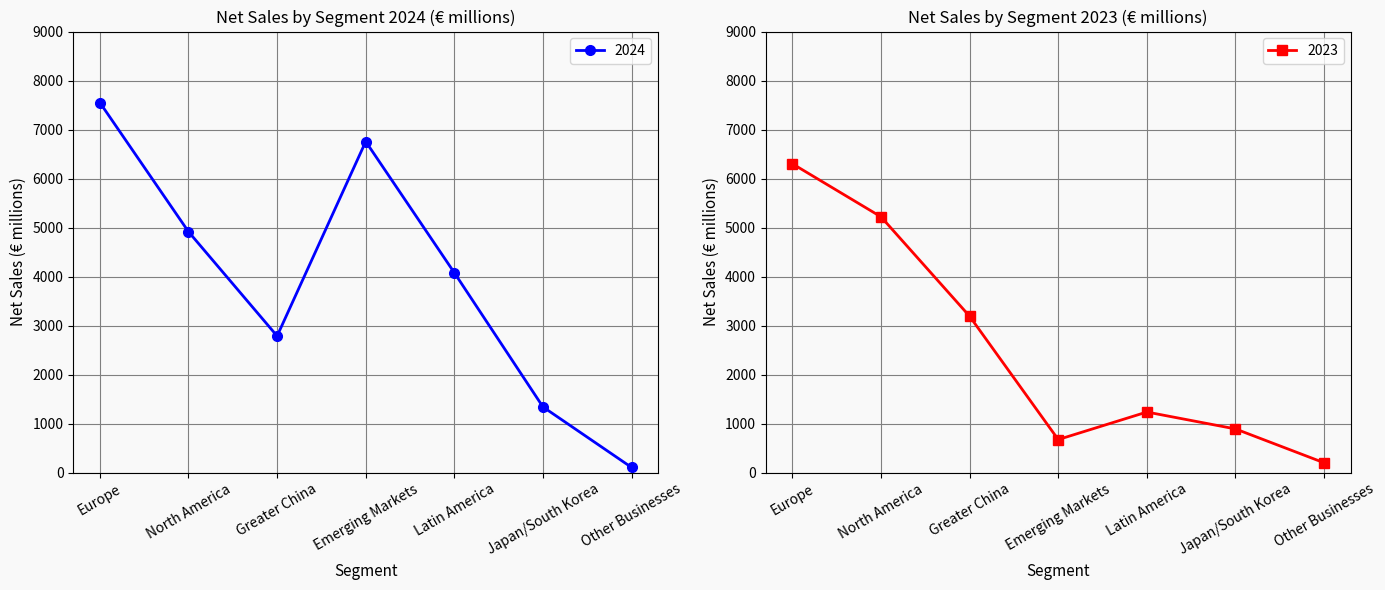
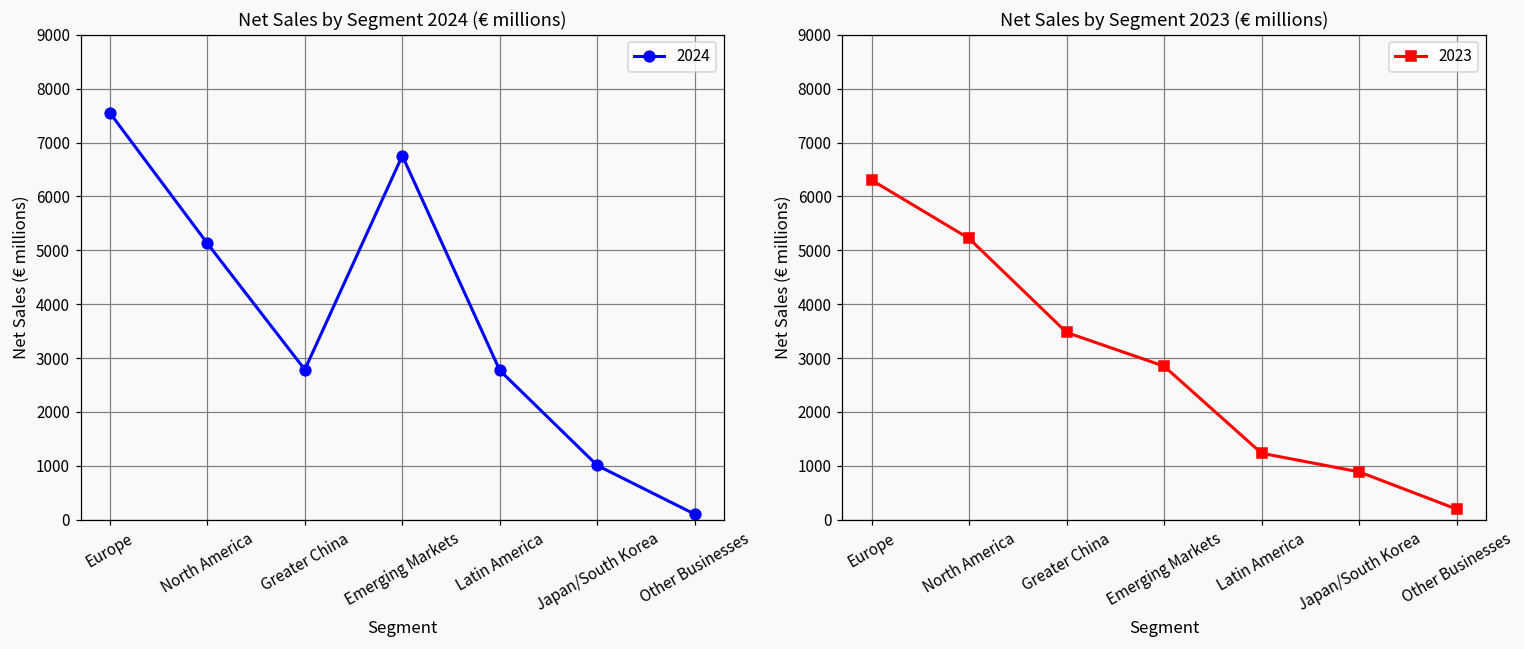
  {
    "Net Sales by Segment 2024 (€ millions)": {
      "Europe": 7600,
-     "North America": 4900,
+     "North America": 5100,
      "Greater China": 2800,
      "Emerging Markets": 6800,
-     "Latin America": 4100,
-     "Japan/South Korea": 1300,
+     "Latin America": 2800,
+     "Japan/South Korea": 1000,
      "Other Businesses": 100
    },
    "Net Sales by Segment 2023 (€ millions)": {
      "Europe": 6300,
      "North America": 5200,
-     "Greater China": 3200,
-     "Emerging Markets": 700,
+     "Greater China": 3500,
+     "Emerging Markets": 2900,
      "Latin America": 1200,
      "Japan/South Korea": 900,
      "Other Businesses": 200
    }
  }
